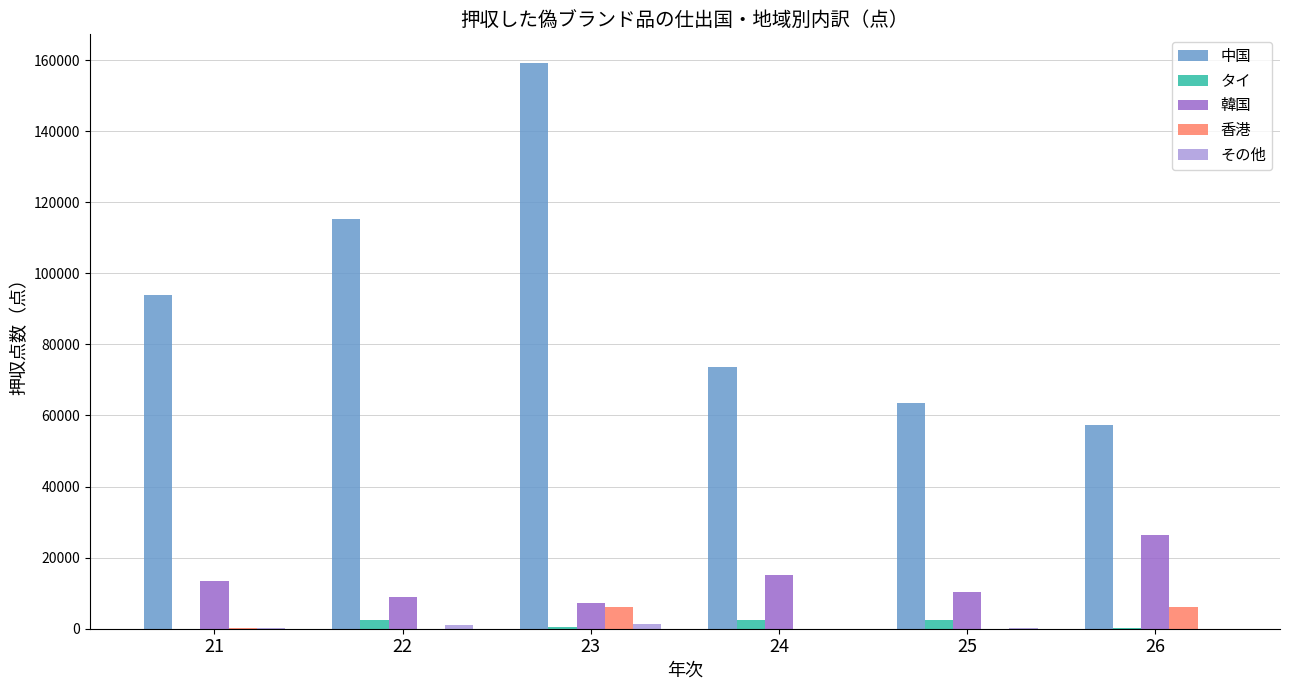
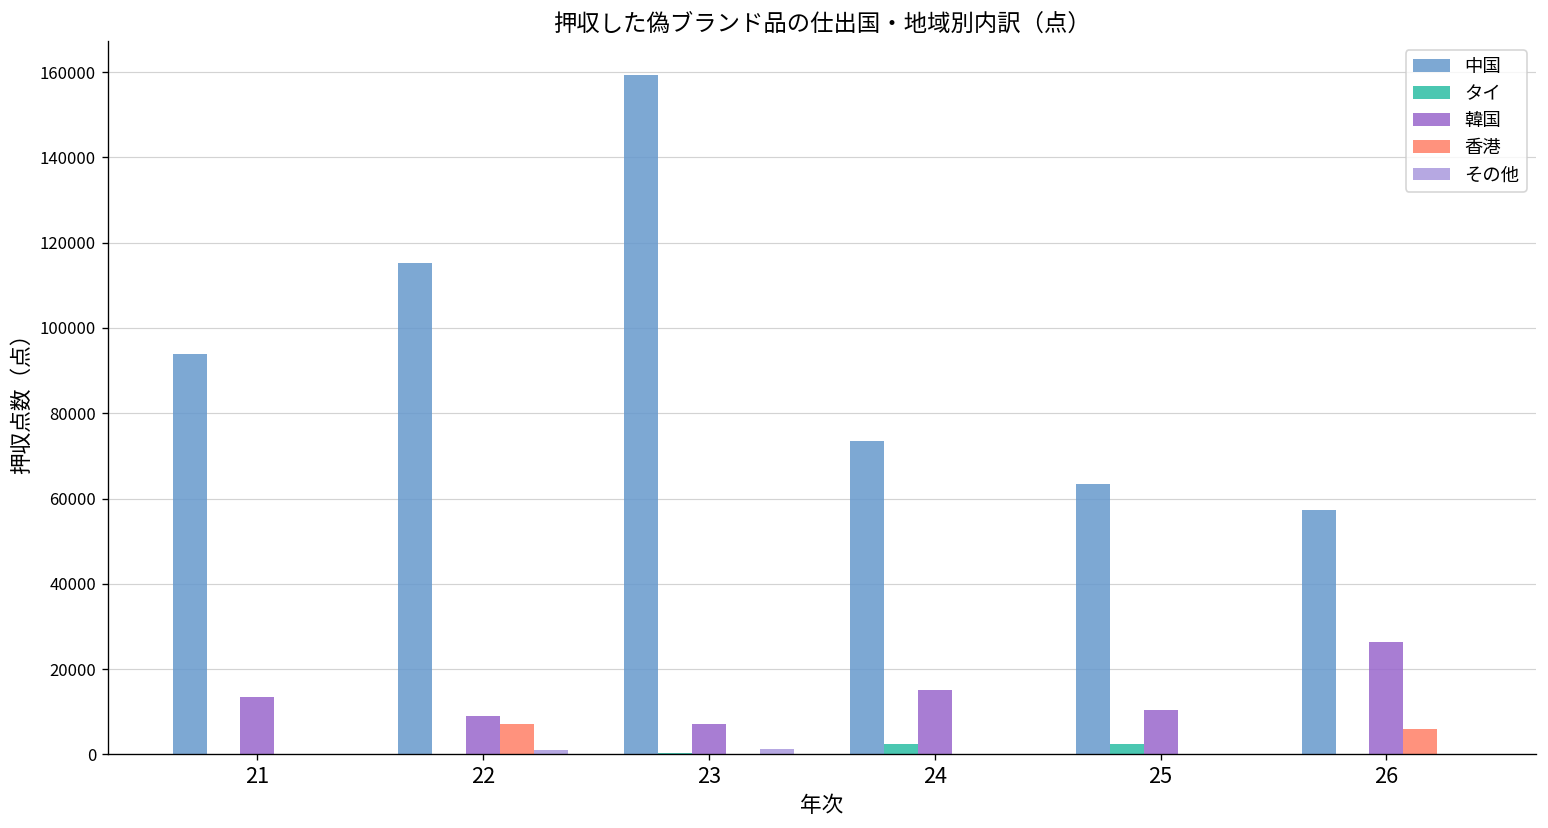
  {
    "中国": {
      "21": 94000,
      "22": 115000,
      "23": 159000,
      "24": 74000,
      "25": 63000,
      "26": 57000
    },
    "タイ": {
-     "22": 2000,
+     "22": 0,
      "24": 2000,
      "25": 2000
    },
    "香港": {
-     "22": 0,
-     "23": 6000,
+     "22": 7000,
+     "23": 0,
      "26": 6000
    }
  }
